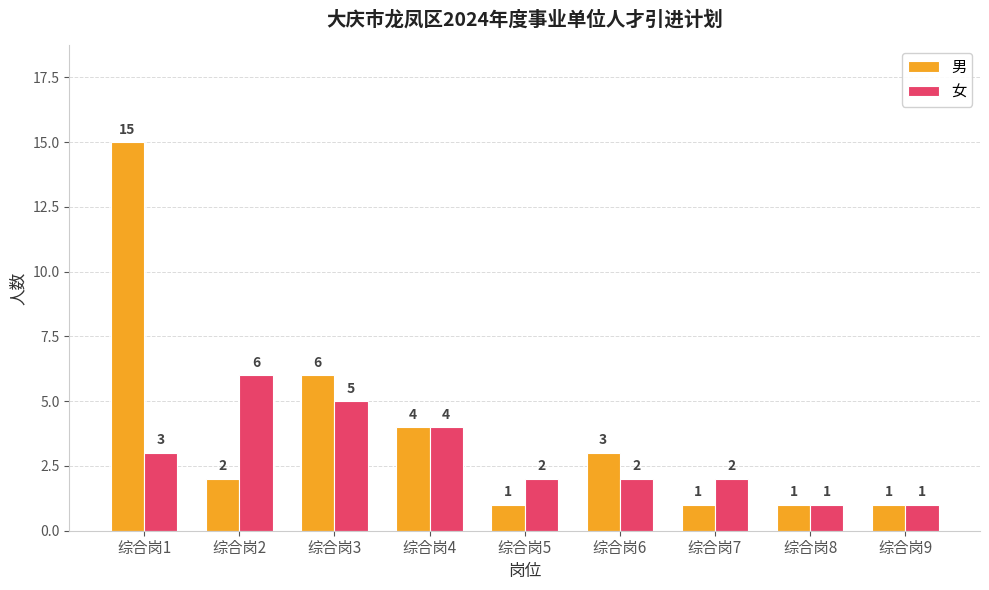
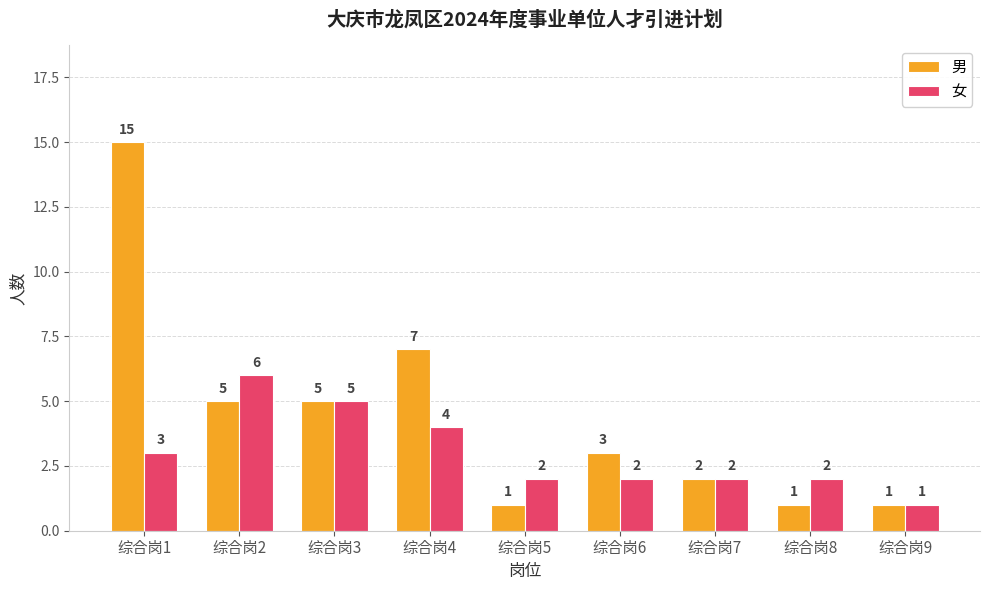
  {
    "男": {
      "综合岗1": 15,
-     "综合岗2": 2,
-     "综合岗3": 6,
-     "综合岗4": 4,
+     "综合岗2": 5,
+     "综合岗3": 5,
+     "综合岗4": 7,
      "综合岗5": 1,
      "综合岗6": 3,
-     "综合岗7": 1,
+     "综合岗7": 2,
      "综合岗8": 1,
      "综合岗9": 1
    },
    "女": {
      "综合岗1": 3,
      "综合岗2": 6,
      "综合岗3": 5,
      "综合岗4": 4,
      "综合岗5": 2,
      "综合岗6": 2,
      "综合岗7": 2,
-     "综合岗8": 1,
+     "综合岗8": 2,
      "综合岗9": 1
    }
  }
